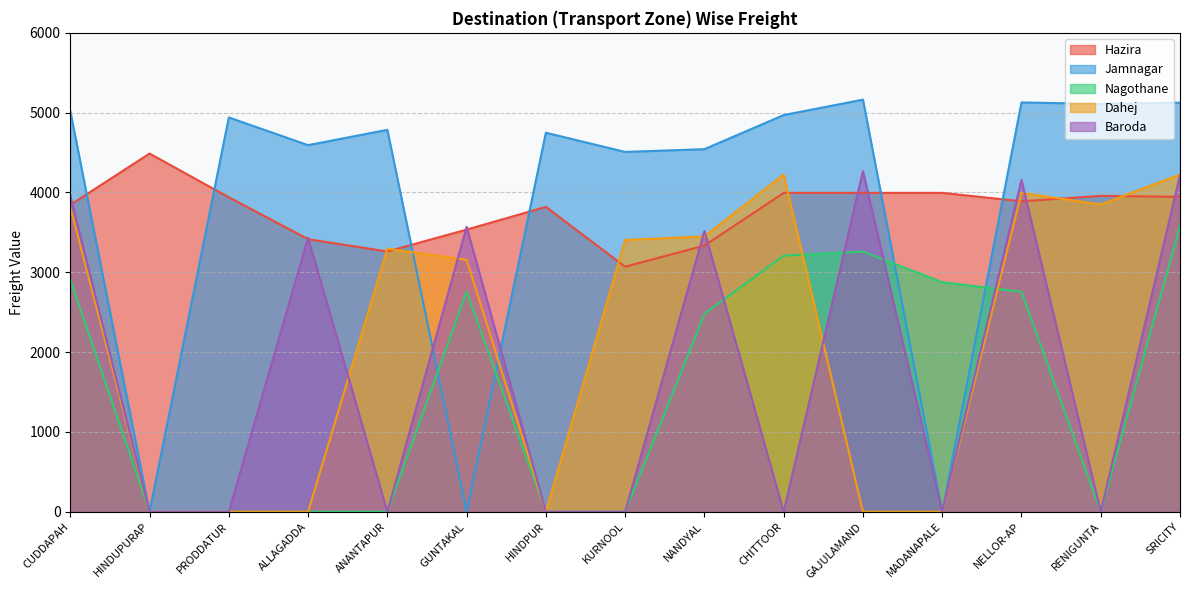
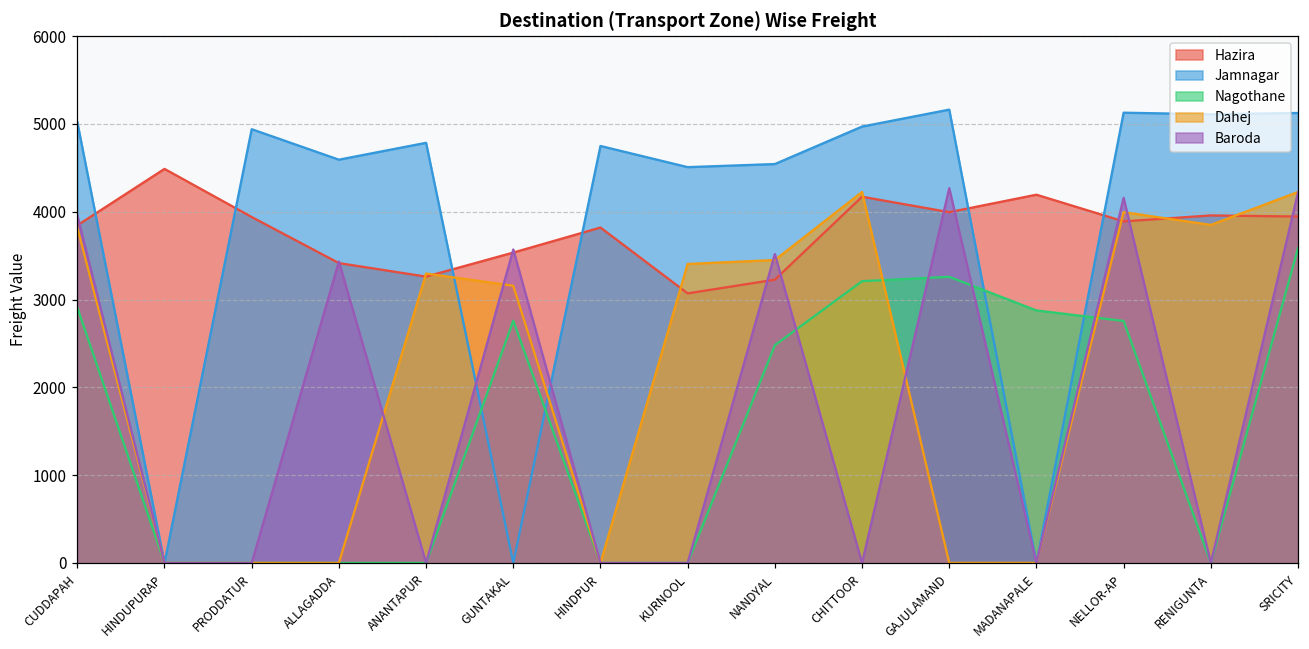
  {
    "Hazira": {
      "HINDUPURAP": 4500,
      "PRODDATUR": 3900,
      "ANANTAPUR": 3300,
      "GUNTAKAL": 3500,
      "HINDPUR": 3800,
      "KURNOOL": 3100,
-     "NANDYAL": 3300,
-     "CHITTOOR": 4000,
+     "NANDYAL": 3200,
+     "CHITTOOR": 4200,
      "GAJULAMAND": 4000,
-     "MADANAPALE": 4000,
+     "MADANAPALE": 4200,
      "NELLOR-AP": 3900,
      "RENIGUNTA": 4000,
      "SRICITY": 3900
    },
    "Jamnagar": {
      "CUDDAPAH": 5000,
      "PRODDATUR": 4900,
      "ALLAGADDA": 4600,
      "ANANTAPUR": 4800,
      "GUNTAKAL": 0,
      "HINDPUR": 4700,
      "KURNOOL": 4500,
      "NANDYAL": 4500,
      "CHITTOOR": 5000,
      "GAJULAMAND": 5200,
      "NELLOR-AP": 5100,
      "SRICITY": 5100
    },
    "Nagothane": {
      "CUDDAPAH": 2900,
      "GUNTAKAL": 2800,
      "NANDYAL": 2500,
      "CHITTOOR": 3200,
      "GAJULAMAND": 3300,
      "MADANAPALE": 2900,
      "NELLOR-AP": 2800,
      "SRICITY": 3600
    },
    "Dahej": {
      "ANANTAPUR": 3300,
      "GUNTAKAL": 3200,
      "KURNOOL": 3400,
      "NANDYAL": 3500,
      "CHITTOOR": 4200,
      "GAJULAMAND": 0,
      "NELLOR-AP": 4000,
      "RENIGUNTA": 3900
    },
    "Baroda": {
      "CUDDAPAH": 4000,
      "GUNTAKAL": 3600,
      "NANDYAL": 3500,
      "CHITTOOR": 0,
      "GAJULAMAND": 4300,
      "NELLOR-AP": 4200
    }
  }
